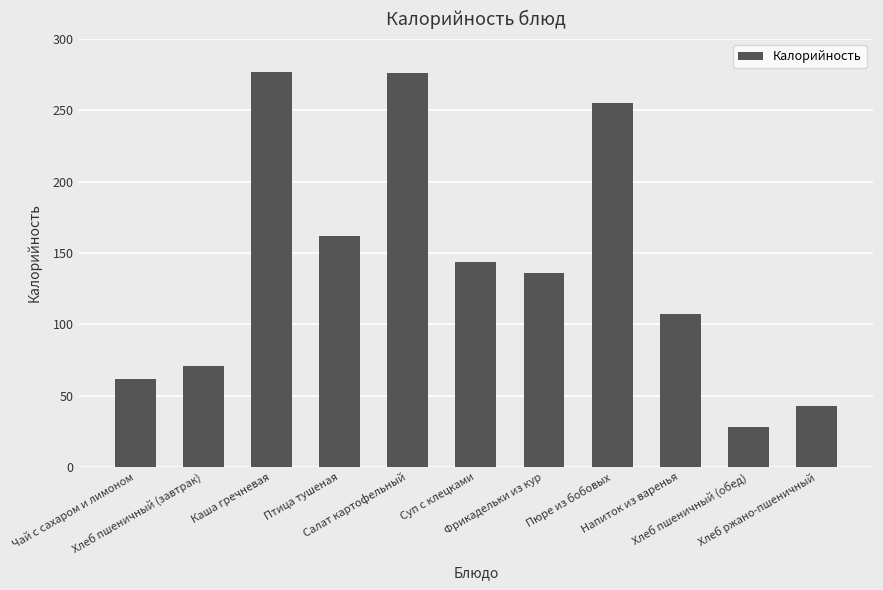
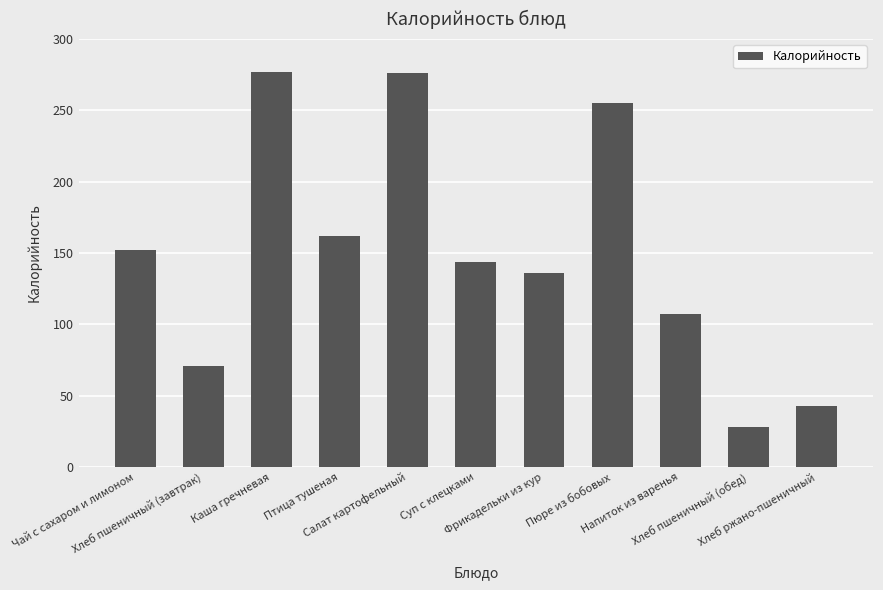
  {
-   "Чай с сахаром и лимоном": 62,
+   "Чай с сахаром и лимоном": 152,
    "Хлеб пшеничный (завтрак)": 71,
    "Каша гречневая": 277,
    "Птица тушеная": 162,
    "Салат картофельный": 276,
    "Суп с клецками": 144,
    "Фрикадельки из кур": 136,
    "Пюре из бобовых": 255,
    "Напиток из варенья": 107,
    "Хлеб пшеничный (обед)": 28,
    "Хлеб ржано-пшеничный": 43
  }
